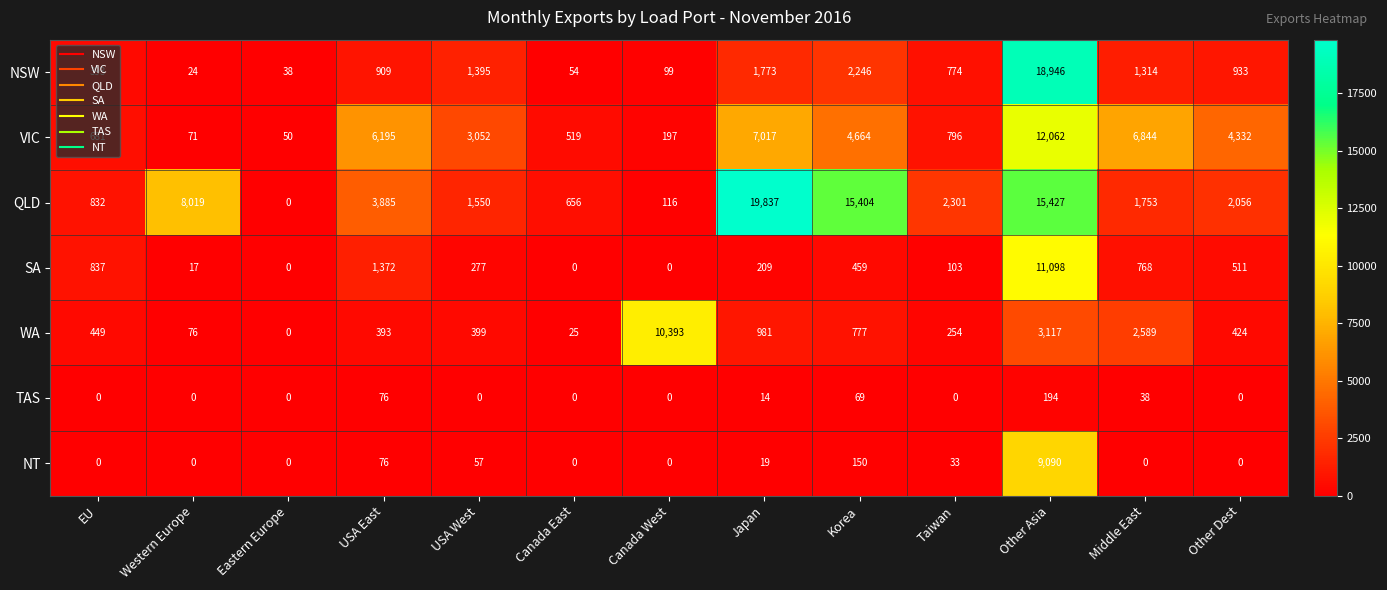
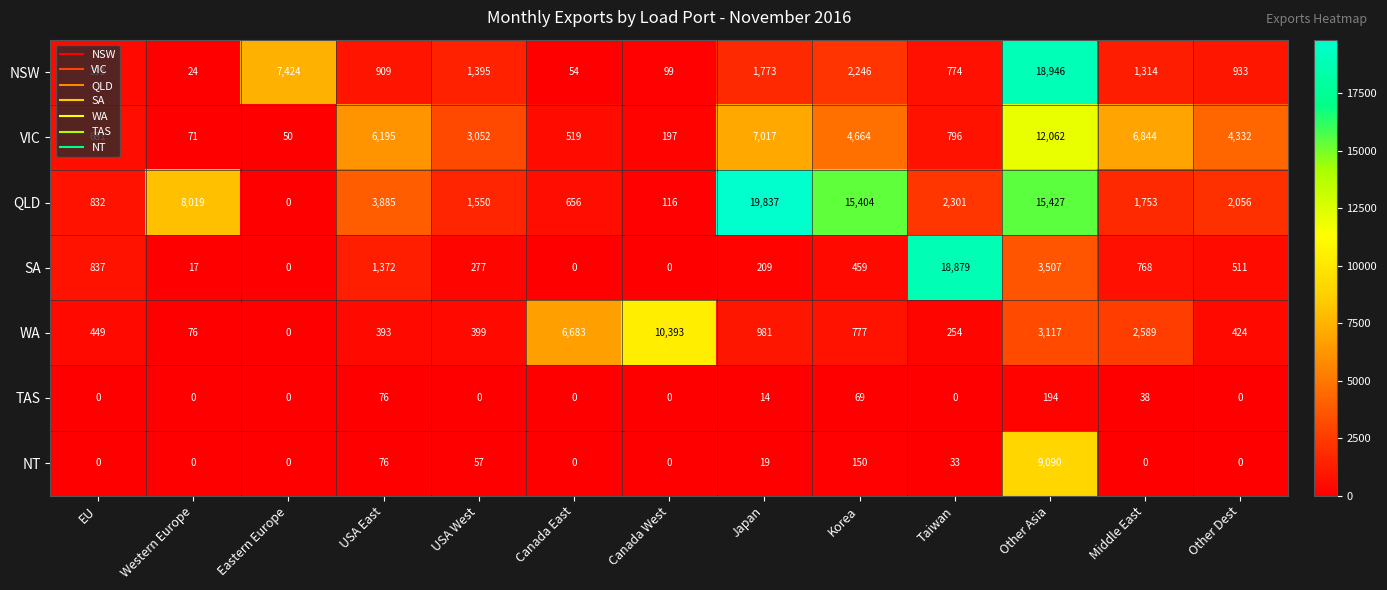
  {
    "NSW": {
      "Western Europe": "24",
-     "Eastern Europe": "38",
+     "Eastern Europe": "7,424",
      "USA East": "909",
      "USA West": "1,395",
      "Canada East": "54",
      "Canada West": "99",
      "Japan": "1,773",
      "Korea": "2,246",
      "Taiwan": "774",
      "Other Asia": "18,946",
      "Middle East": "1,314",
      "Other Dest": "933"
    },
    "VIC": {
      "Western Europe": "71",
      "Eastern Europe": "50",
      "USA East": "6,195",
      "USA West": "3,052",
      "Canada East": "519",
      "Canada West": "197",
      "Japan": "7,017",
      "Korea": "4,664",
      "Taiwan": "796",
      "Other Asia": "12,062",
      "Middle East": "6,844",
      "Other Dest": "4,332"
    },
    "QLD": {
      "EU": "832",
      "Western Europe": "8,019",
      "Eastern Europe": "0",
      "USA East": "3,885",
      "USA West": "1,550",
      "Canada East": "656",
      "Canada West": "116",
      "Japan": "19,837",
      "Korea": "15,404",
      "Taiwan": "2,301",
      "Other Asia": "15,427",
      "Middle East": "1,753",
      "Other Dest": "2,056"
    },
    "SA": {
      "EU": "837",
      "Western Europe": "17",
      "Eastern Europe": "0",
      "USA East": "1,372",
      "USA West": "277",
      "Canada East": "0",
      "Canada West": "0",
      "Japan": "209",
      "Korea": "459",
-     "Taiwan": "103",
-     "Other Asia": "11,098",
+     "Taiwan": "18,879",
+     "Other Asia": "3,507",
      "Middle East": "768",
      "Other Dest": "511"
    },
    "WA": {
      "EU": "449",
      "Western Europe": "76",
      "Eastern Europe": "0",
      "USA East": "393",
      "USA West": "399",
-     "Canada East": "25",
+     "Canada East": "6,683",
      "Canada West": "10,393",
      "Japan": "981",
      "Korea": "777",
      "Taiwan": "254",
      "Other Asia": "3,117",
      "Middle East": "2,589",
      "Other Dest": "424"
    },
    "TAS": {
      "EU": "0",
      "Western Europe": "0",
      "Eastern Europe": "0",
      "USA East": "76",
      "USA West": "0",
      "Canada East": "0",
      "Canada West": "0",
      "Japan": "14",
      "Korea": "69",
      "Taiwan": "0",
      "Other Asia": "194",
      "Middle East": "38",
      "Other Dest": "0"
    },
    "NT": {
      "EU": "0",
      "Western Europe": "0",
      "Eastern Europe": "0",
      "USA East": "76",
      "USA West": "57",
      "Canada East": "0",
      "Canada West": "0",
      "Japan": "19",
      "Korea": "150",
      "Taiwan": "33",
      "Other Asia": "9,090",
      "Middle East": "0",
      "Other Dest": "0"
    }
  }
